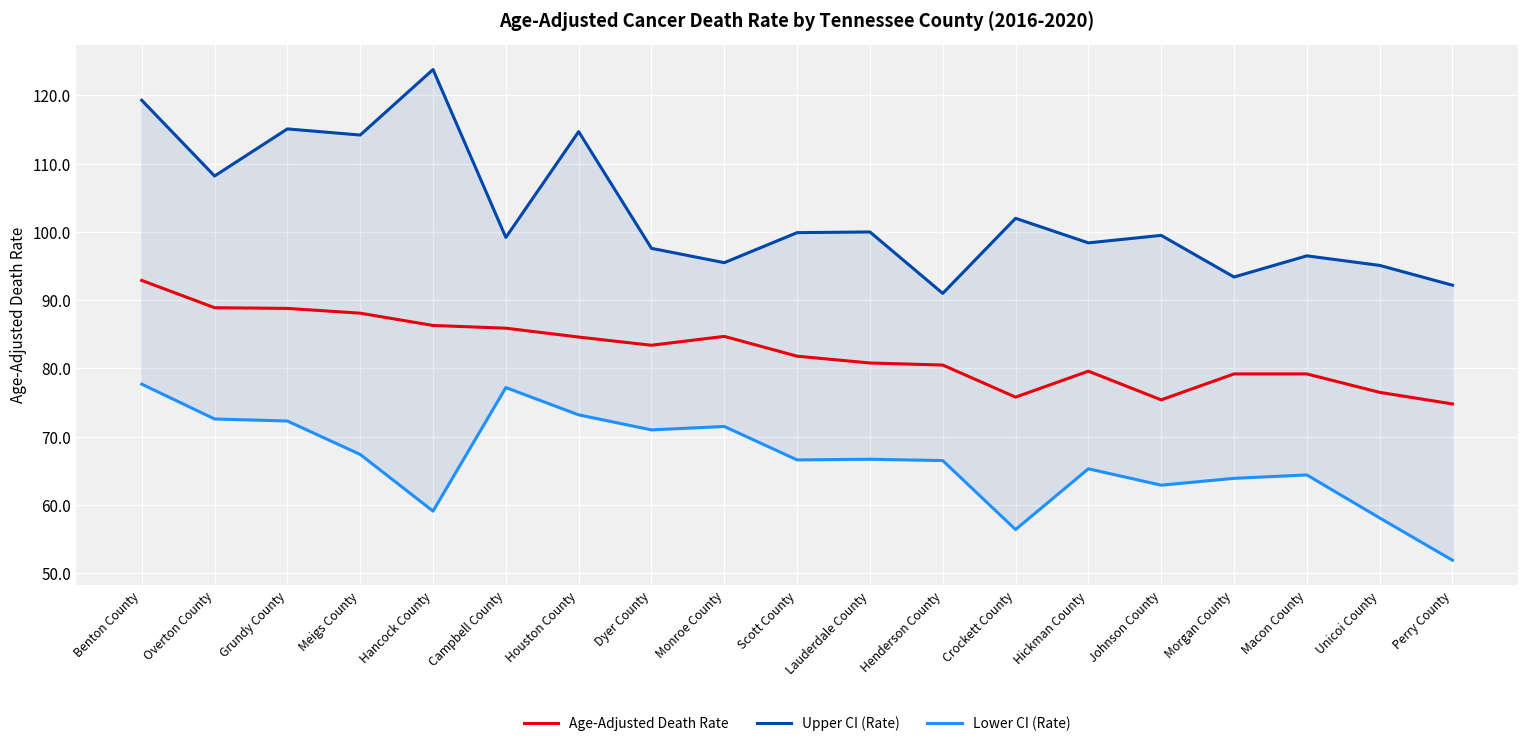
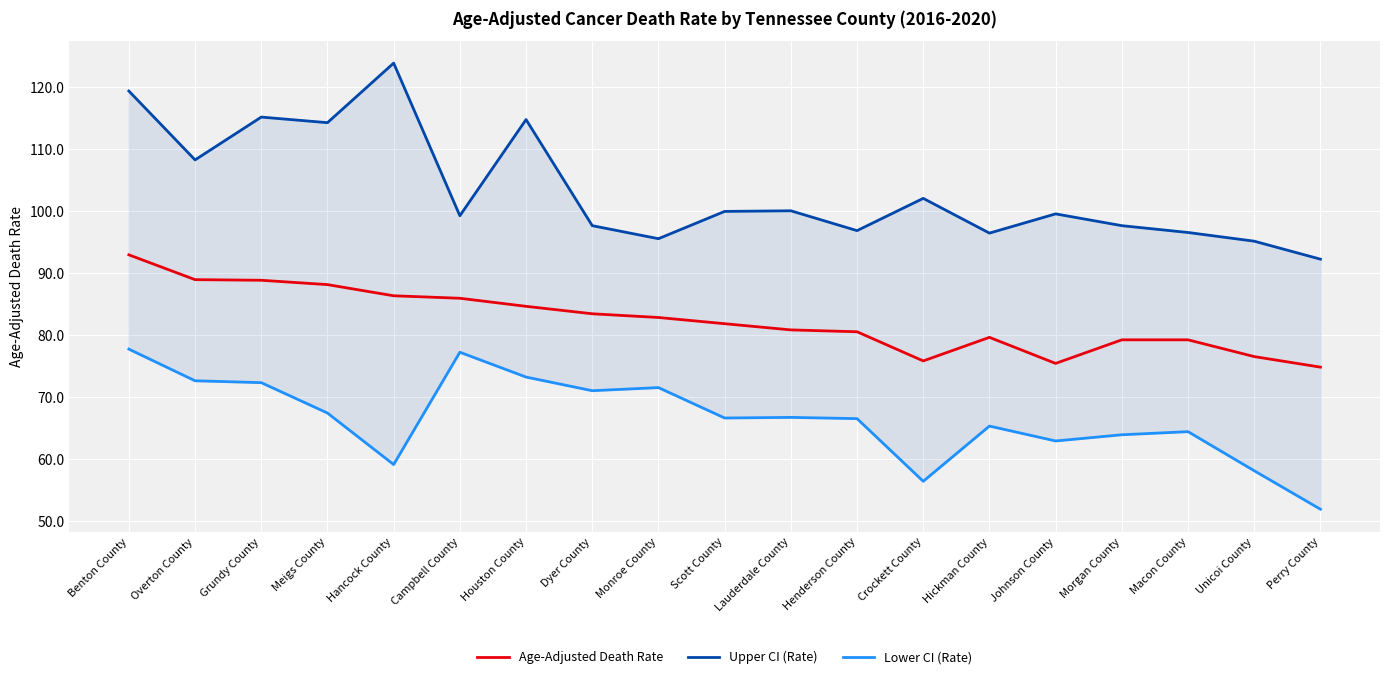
  {
    "Age-Adjusted Death Rate": {
      "Benton County": 93,
      "Overton County": 89,
      "Grundy County": 89,
      "Meigs County": 88,
      "Hancock County": 86,
      "Campbell County": 86,
      "Houston County": 85,
      "Dyer County": 83,
-     "Monroe County": 85,
+     "Monroe County": 83,
      "Scott County": 82,
      "Lauderdale County": 81,
      "Henderson County": 81,
      "Crockett County": 76,
      "Hickman County": 80,
      "Johnson County": 75,
      "Morgan County": 79,
      "Macon County": 79,
      "Unicoi County": 77,
      "Perry County": 75
    },
    "Upper CI (Rate)": {
      "Benton County": 119,
      "Overton County": 108,
      "Grundy County": 115,
      "Meigs County": 114,
      "Hancock County": 124,
      "Campbell County": 99,
      "Houston County": 115,
      "Dyer County": 98,
      "Monroe County": 96,
      "Scott County": 100,
      "Lauderdale County": 100,
-     "Henderson County": 91,
+     "Henderson County": 97,
      "Crockett County": 102,
-     "Hickman County": 98,
+     "Hickman County": 96,
      "Johnson County": 100,
-     "Morgan County": 93,
+     "Morgan County": 98,
      "Macon County": 97,
      "Unicoi County": 95,
      "Perry County": 92
    },
    "Lower CI (Rate)": {
      "Benton County": 78,
      "Overton County": 73,
      "Grundy County": 72,
      "Meigs County": 67,
      "Hancock County": 59,
      "Campbell County": 77,
      "Houston County": 73,
      "Dyer County": 71,
      "Monroe County": 72,
      "Scott County": 67,
      "Lauderdale County": 67,
      "Henderson County": 67,
      "Crockett County": 56,
      "Hickman County": 65,
      "Johnson County": 63,
      "Morgan County": 64,
      "Macon County": 64,
      "Unicoi County": 58,
      "Perry County": 52
    }
  }
